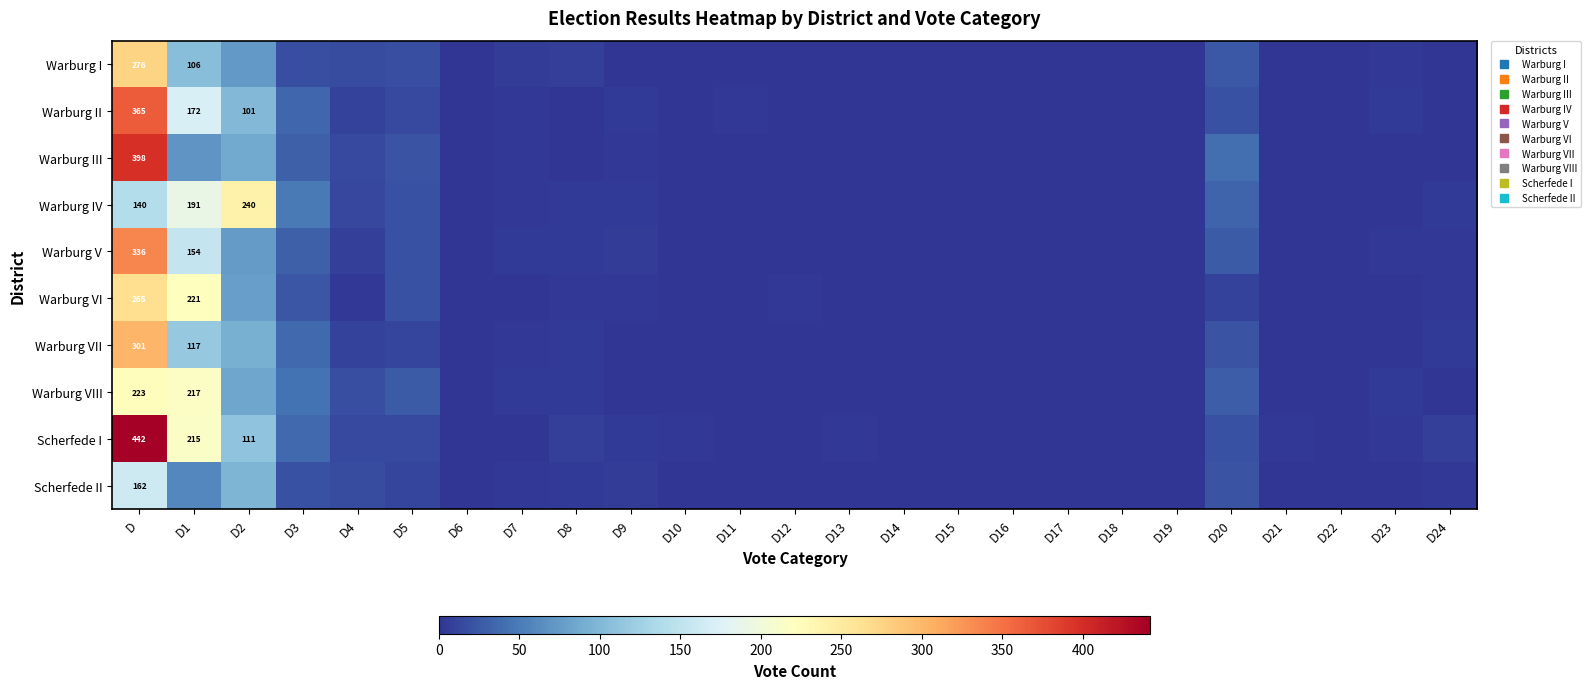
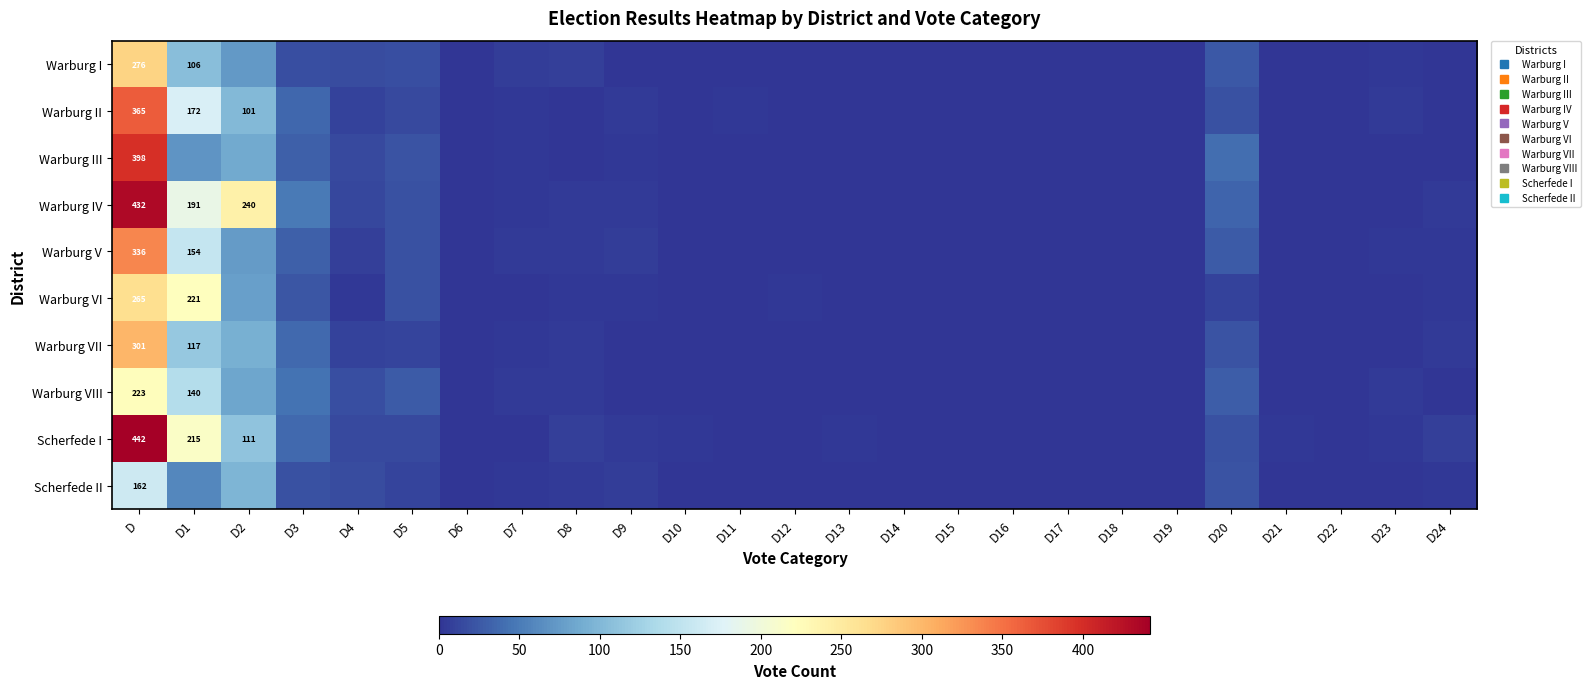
  {
    "Warburg I": {
      "D": 276,
      "D1": 106
    },
    "Warburg II": {
      "D": 365,
      "D1": 172,
      "D2": 101
    },
    "Warburg III": {
      "D": 398
    },
    "Warburg IV": {
-     "D": 140,
+     "D": 432,
      "D1": 191,
      "D2": 240
    },
    "Warburg V": {
      "D": 336,
      "D1": 154
    },
    "Warburg VI": {
      "D": 265,
      "D1": 221
    },
    "Warburg VII": {
      "D": 301,
      "D1": 117
    },
    "Warburg VIII": {
      "D": 223,
-     "D1": 217
+     "D1": 140
    },
    "Scherfede I": {
      "D": 442,
      "D1": 215,
      "D2": 111
    },
    "Scherfede II": {
      "D": 162
    }
  }
